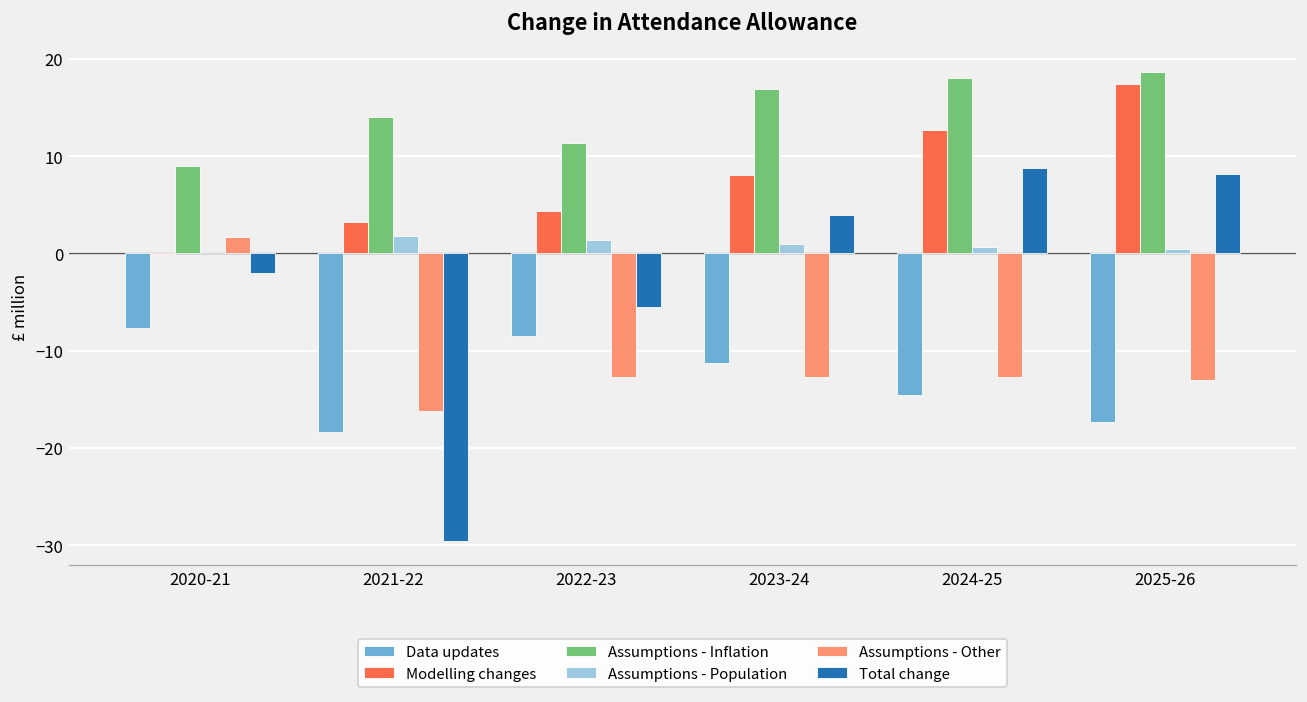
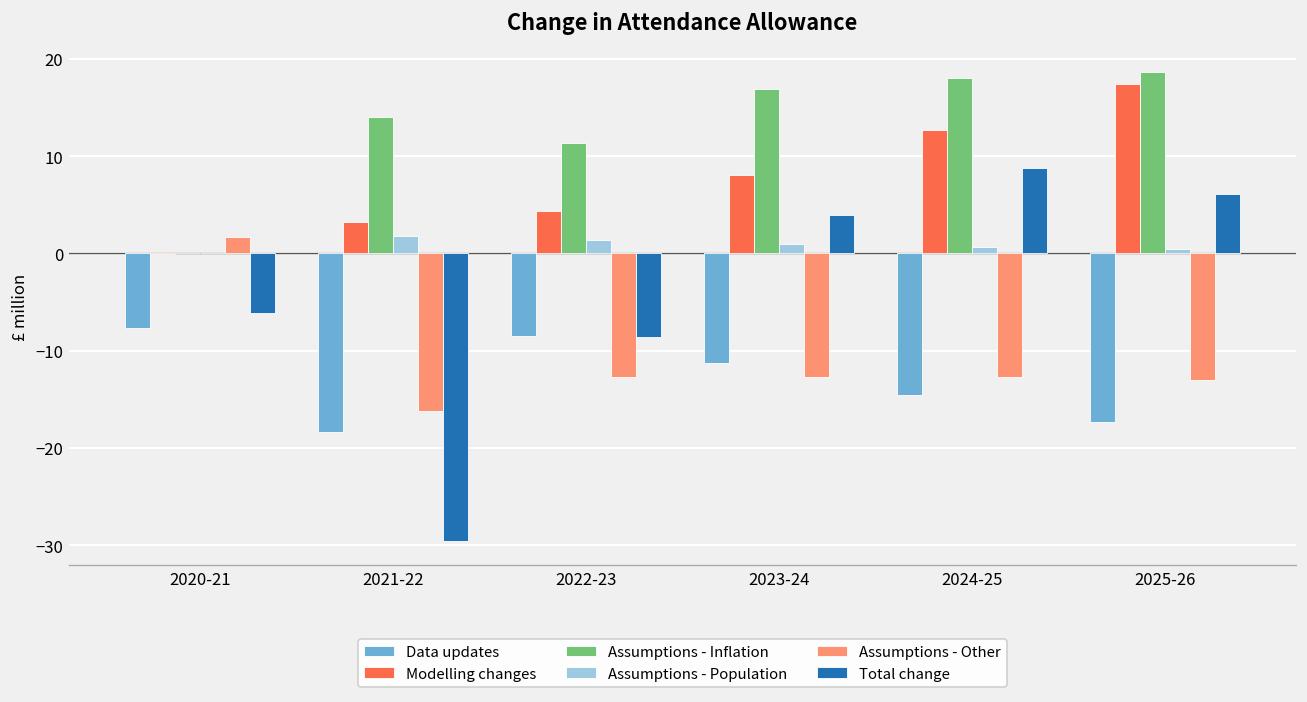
  {
    "Assumptions - Inflation": {
-     "2020-21": 9,
+     "2020-21": 0,
      "2021-22": 14,
      "2022-23": 11,
      "2023-24": 17,
      "2024-25": 18,
      "2025-26": 19
    },
    "Total change": {
-     "2020-21": -2,
+     "2020-21": -6,
      "2021-22": -30,
-     "2022-23": -5,
+     "2022-23": -9,
      "2023-24": 4,
      "2024-25": 9,
-     "2025-26": 8
+     "2025-26": 6
    }
  }
